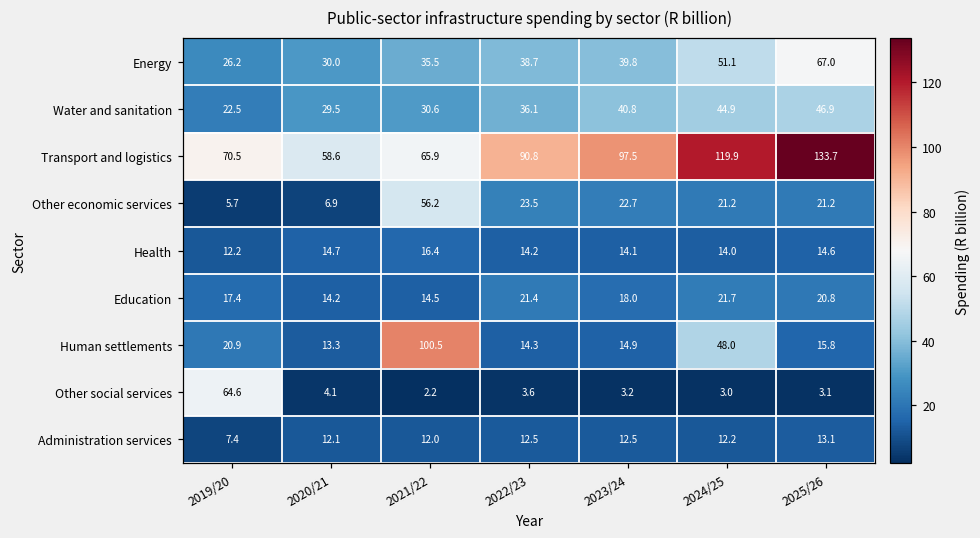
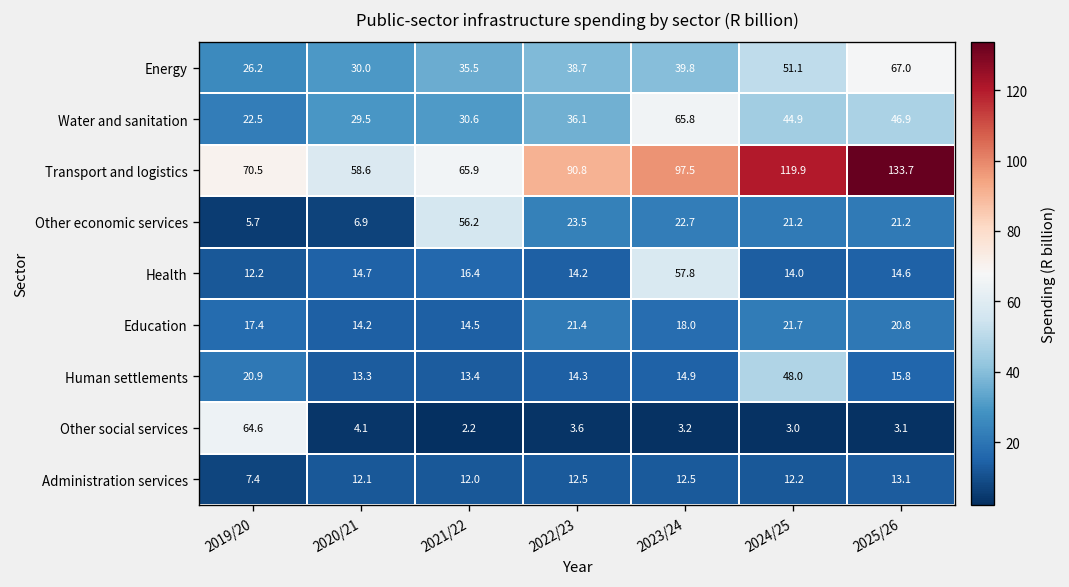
  {
    "Energy": {
      "2019/20": 26.2,
      "2020/21": 30.0,
      "2021/22": 35.5,
      "2022/23": 38.7,
      "2023/24": 39.8,
      "2024/25": 51.1,
      "2025/26": 67.0
    },
    "Water and sanitation": {
      "2019/20": 22.5,
      "2020/21": 29.5,
      "2021/22": 30.6,
      "2022/23": 36.1,
-     "2023/24": 40.8,
+     "2023/24": 65.8,
      "2024/25": 44.9,
      "2025/26": 46.9
    },
    "Transport and logistics": {
      "2019/20": 70.5,
      "2020/21": 58.6,
      "2021/22": 65.9,
      "2022/23": 90.8,
      "2023/24": 97.5,
      "2024/25": 119.9,
      "2025/26": 133.7
    },
    "Other economic services": {
      "2019/20": 5.7,
      "2020/21": 6.9,
      "2021/22": 56.2,
      "2022/23": 23.5,
      "2023/24": 22.7,
      "2024/25": 21.2,
      "2025/26": 21.2
    },
    "Health": {
      "2019/20": 12.2,
      "2020/21": 14.7,
      "2021/22": 16.4,
      "2022/23": 14.2,
-     "2023/24": 14.1,
+     "2023/24": 57.8,
      "2024/25": 14.0,
      "2025/26": 14.6
    },
    "Education": {
      "2019/20": 17.4,
      "2020/21": 14.2,
      "2021/22": 14.5,
      "2022/23": 21.4,
      "2023/24": 18.0,
      "2024/25": 21.7,
      "2025/26": 20.8
    },
    "Human settlements": {
      "2019/20": 20.9,
      "2020/21": 13.3,
-     "2021/22": 100.5,
+     "2021/22": 13.4,
      "2022/23": 14.3,
      "2023/24": 14.9,
      "2024/25": 48.0,
      "2025/26": 15.8
    },
    "Other social services": {
      "2019/20": 64.6,
      "2020/21": 4.1,
      "2021/22": 2.2,
      "2022/23": 3.6,
      "2023/24": 3.2,
      "2024/25": 3.0,
      "2025/26": 3.1
    },
    "Administration services": {
      "2019/20": 7.4,
      "2020/21": 12.1,
      "2021/22": 12.0,
      "2022/23": 12.5,
      "2023/24": 12.5,
      "2024/25": 12.2,
      "2025/26": 13.1
    }
  }
